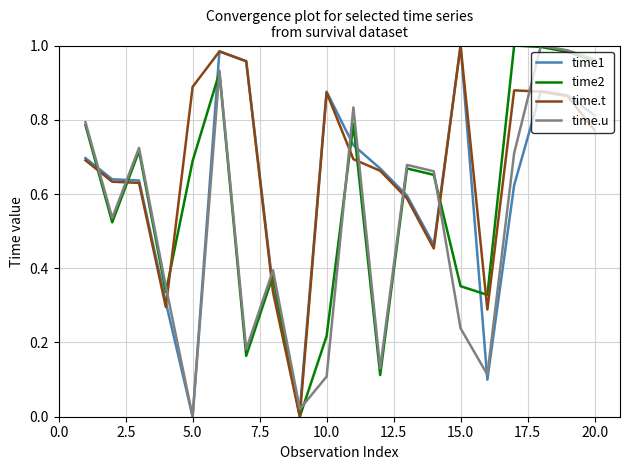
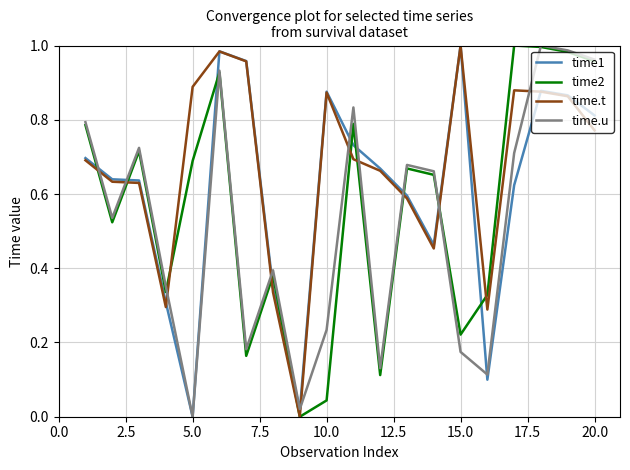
  {
    "time2": {
      "5.0": 0.69,
-     "10.0": 0.22,
-     "15.0": 0.35
+     "10.0": 0.04,
+     "15.0": 0.22
    },
    "time.t": {
      "5.0": 0.89
    },
    "time.u": {
-     "10.0": 0.11,
-     "15.0": 0.24
+     "10.0": 0.23,
+     "15.0": 0.17
    }
  }
